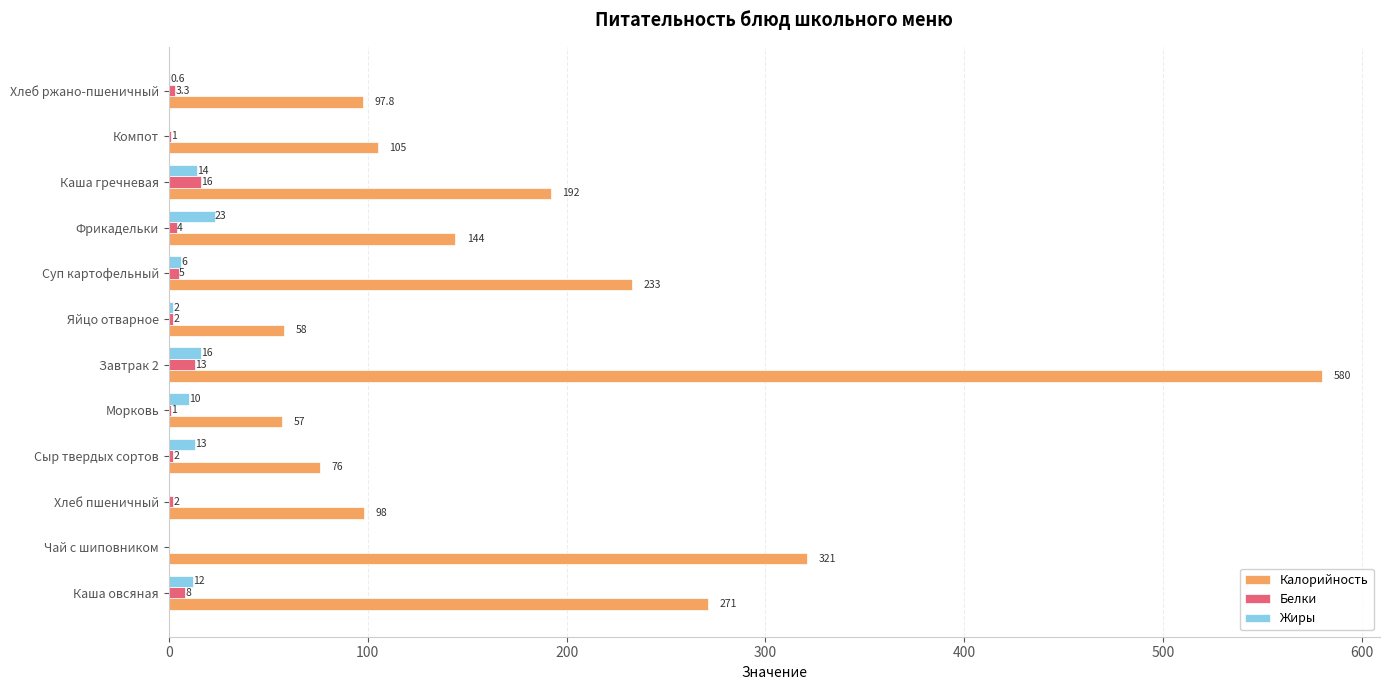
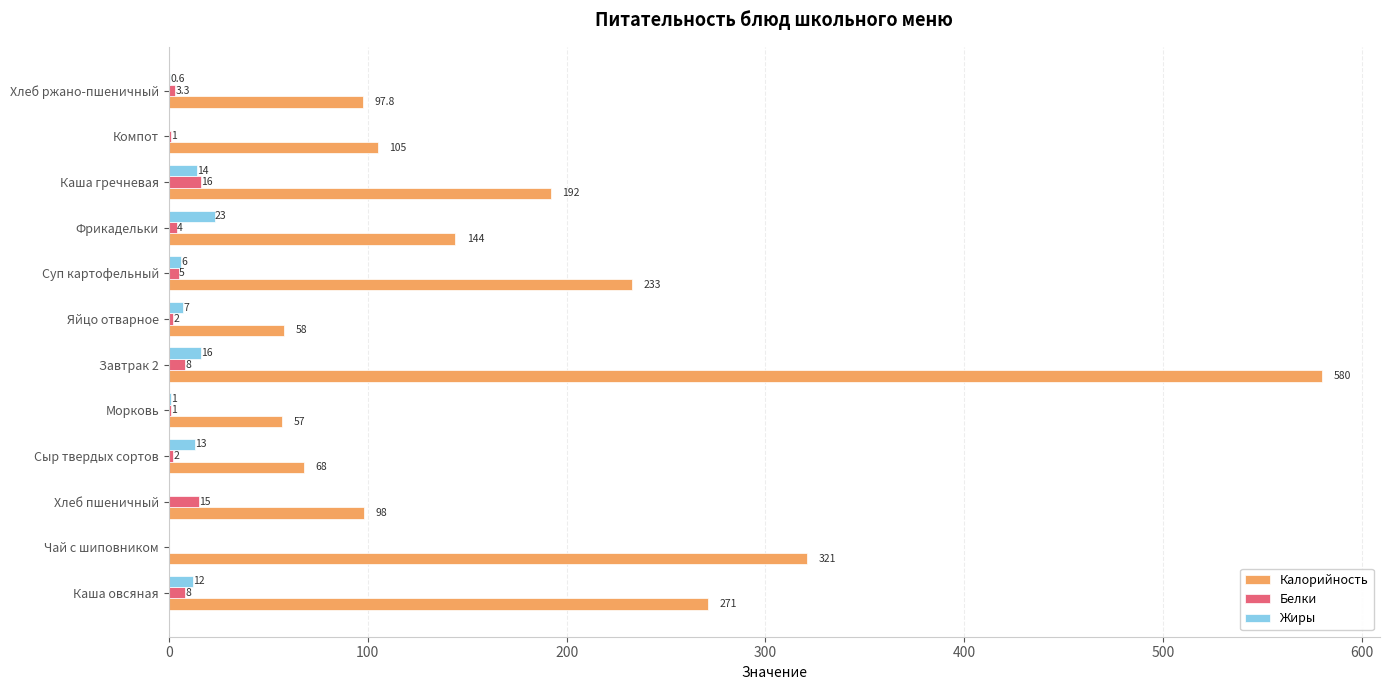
  {
    "Калорийность": {
      "Хлеб ржано-пшеничный": 97.8,
      "Компот": 105,
      "Каша гречневая": 192,
      "Фрикадельки": 144,
      "Суп картофельный": 233,
      "Яйцо отварное": 58,
      "Завтрак 2": 580,
      "Морковь": 57,
-     "Сыр твердых сортов": 76,
+     "Сыр твердых сортов": 68,
      "Хлеб пшеничный": 98,
      "Чай с шиповником": 321,
      "Каша овсяная": 271
    },
    "Белки": {
      "Хлеб ржано-пшеничный": 3.3,
      "Компот": 1,
      "Каша гречневая": 16,
      "Фрикадельки": 4,
      "Суп картофельный": 5,
      "Яйцо отварное": 2,
-     "Завтрак 2": 13,
+     "Завтрак 2": 8,
      "Морковь": 1,
      "Сыр твердых сортов": 2,
-     "Хлеб пшеничный": 2,
+     "Хлеб пшеничный": 15,
      "Каша овсяная": 8
    },
    "Жиры": {
      "Хлеб ржано-пшеничный": 0.6,
      "Каша гречневая": 14,
      "Фрикадельки": 23,
      "Суп картофельный": 6,
-     "Яйцо отварное": 2,
+     "Яйцо отварное": 7,
      "Завтрак 2": 16,
-     "Морковь": 10,
+     "Морковь": 1,
      "Сыр твердых сортов": 13,
      "Каша овсяная": 12
    }
  }
